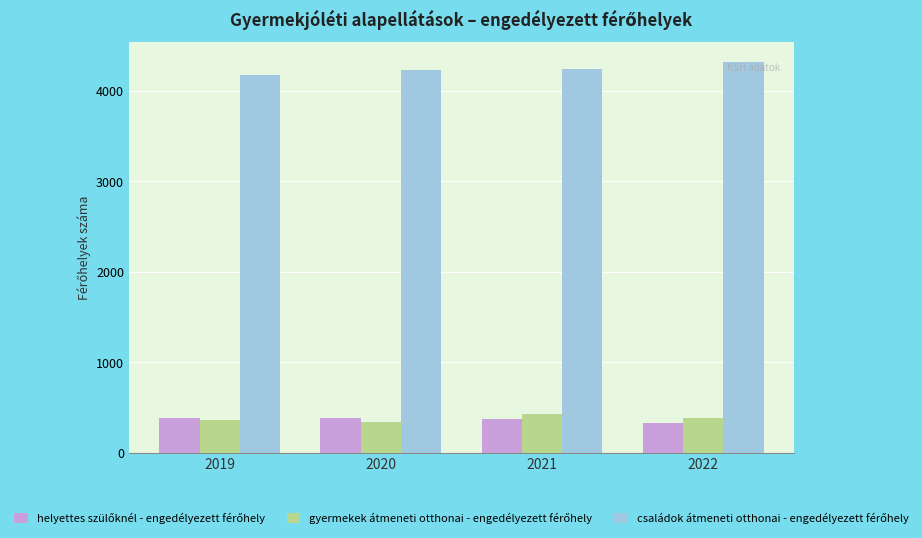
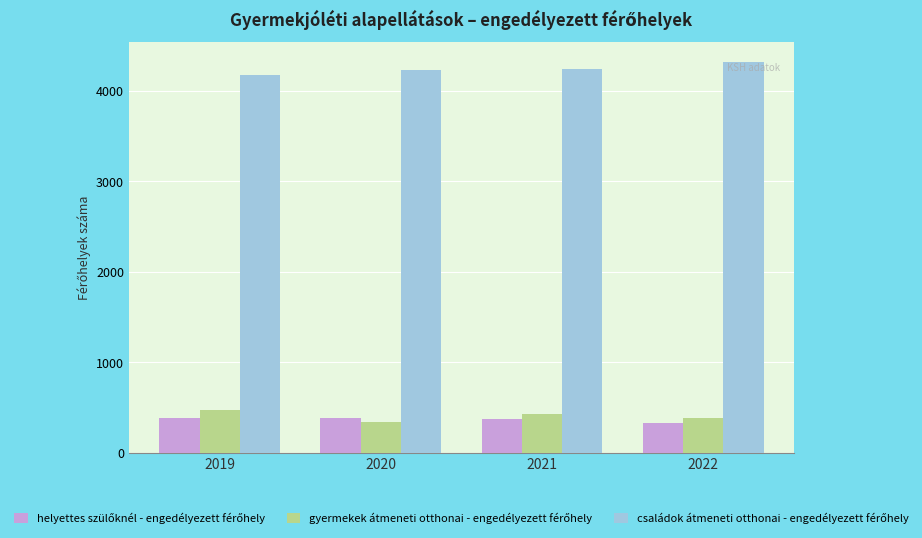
  {
    "gyermekek átmeneti otthonai - engedélyezett férőhely": {
-     "2019": 400,
+     "2019": 500,
      "2020": 300,
      "2021": 400,
      "2022": 400
    }
  }
